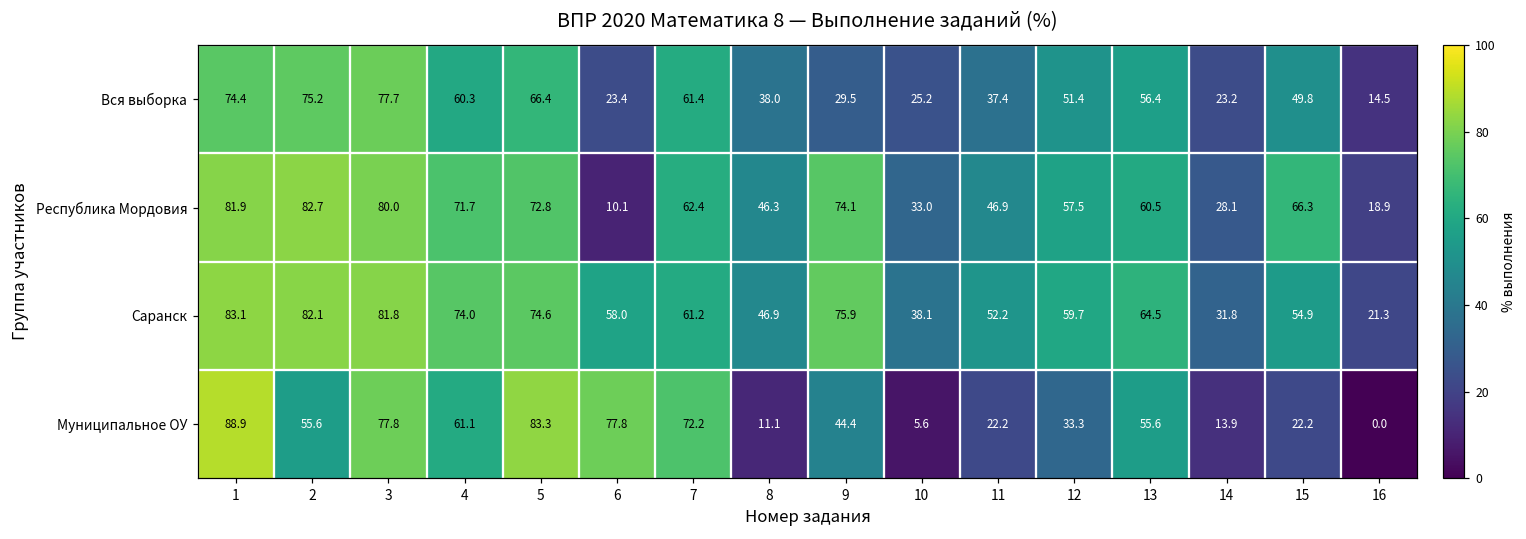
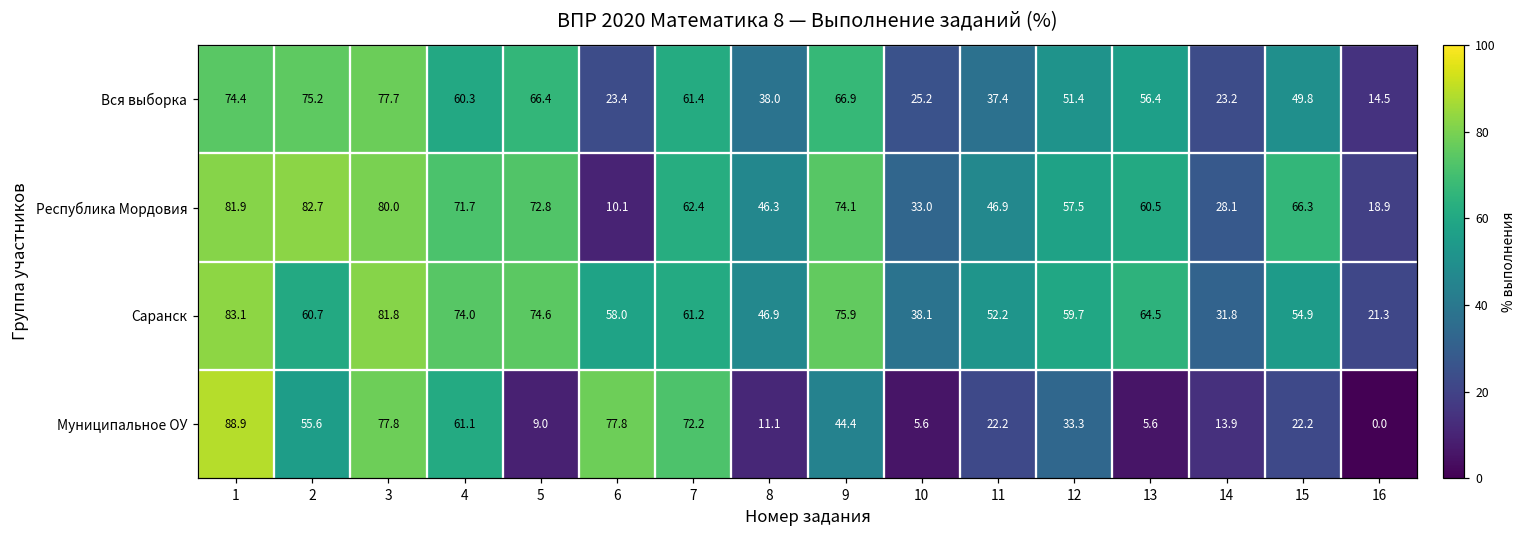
  {
    "Вся выборка": {
      "1": 74.4,
      "2": 75.2,
      "3": 77.7,
      "4": 60.3,
      "5": 66.4,
      "6": 23.4,
      "7": 61.4,
      "8": 38.0,
-     "9": 29.5,
+     "9": 66.9,
      "10": 25.2,
      "11": 37.4,
      "12": 51.4,
      "13": 56.4,
      "14": 23.2,
      "15": 49.8,
      "16": 14.5
    },
    "Республика Мордовия": {
      "1": 81.9,
      "2": 82.7,
      "3": 80.0,
      "4": 71.7,
      "5": 72.8,
      "6": 10.1,
      "7": 62.4,
      "8": 46.3,
      "9": 74.1,
      "10": 33.0,
      "11": 46.9,
      "12": 57.5,
      "13": 60.5,
      "14": 28.1,
      "15": 66.3,
      "16": 18.9
    },
    "Саранск": {
      "1": 83.1,
-     "2": 82.1,
+     "2": 60.7,
      "3": 81.8,
      "4": 74.0,
      "5": 74.6,
      "6": 58.0,
      "7": 61.2,
      "8": 46.9,
      "9": 75.9,
      "10": 38.1,
      "11": 52.2,
      "12": 59.7,
      "13": 64.5,
      "14": 31.8,
      "15": 54.9,
      "16": 21.3
    },
    "Муниципальное ОУ": {
      "1": 88.9,
      "2": 55.6,
      "3": 77.8,
      "4": 61.1,
-     "5": 83.3,
+     "5": 9.0,
      "6": 77.8,
      "7": 72.2,
      "8": 11.1,
      "9": 44.4,
      "10": 5.6,
      "11": 22.2,
      "12": 33.3,
-     "13": 55.6,
+     "13": 5.6,
      "14": 13.9,
      "15": 22.2,
      "16": 0.0
    }
  }
